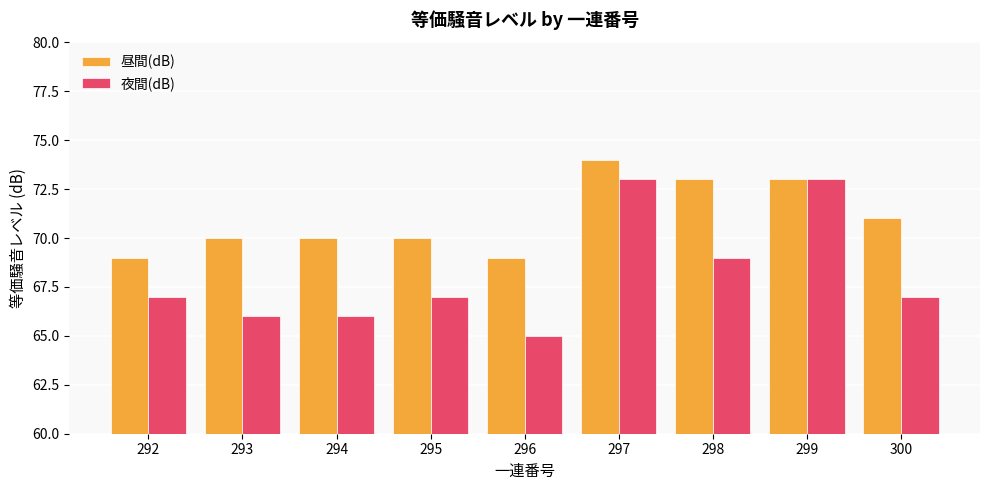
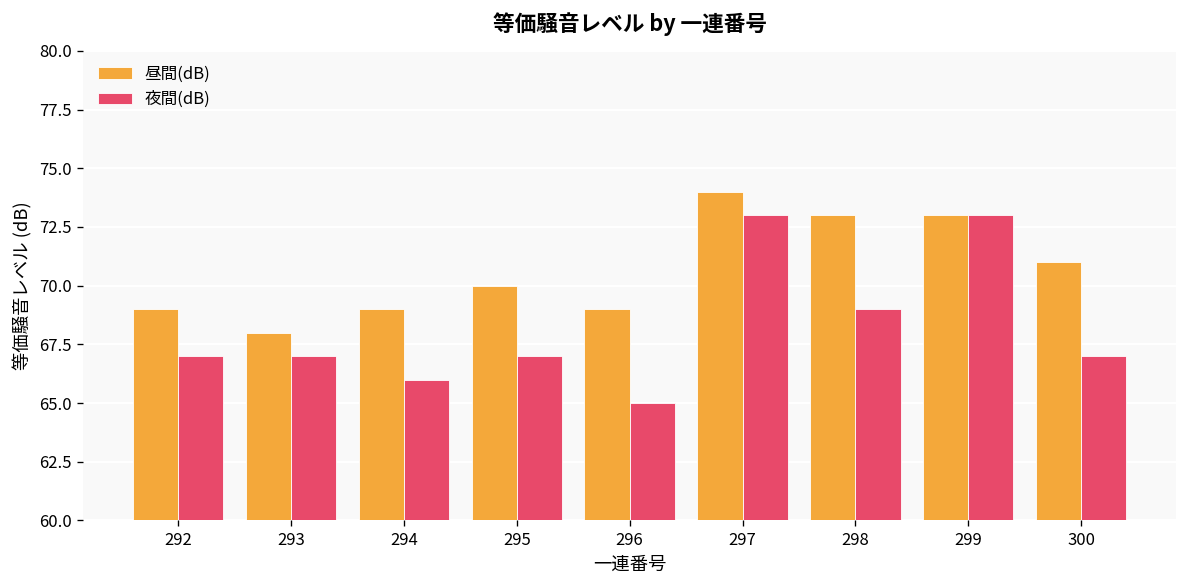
  {
    "昼間(dB)": {
      "292": 69,
-     "293": 70,
-     "294": 70,
+     "293": 68,
+     "294": 69,
      "295": 70,
      "296": 69,
      "297": 74,
      "298": 73,
      "299": 73,
      "300": 71
    },
    "夜間(dB)": {
      "292": 67,
-     "293": 66,
+     "293": 67,
      "294": 66,
      "295": 67,
      "296": 65,
      "297": 73,
      "298": 69,
      "299": 73,
      "300": 67
    }
  }
